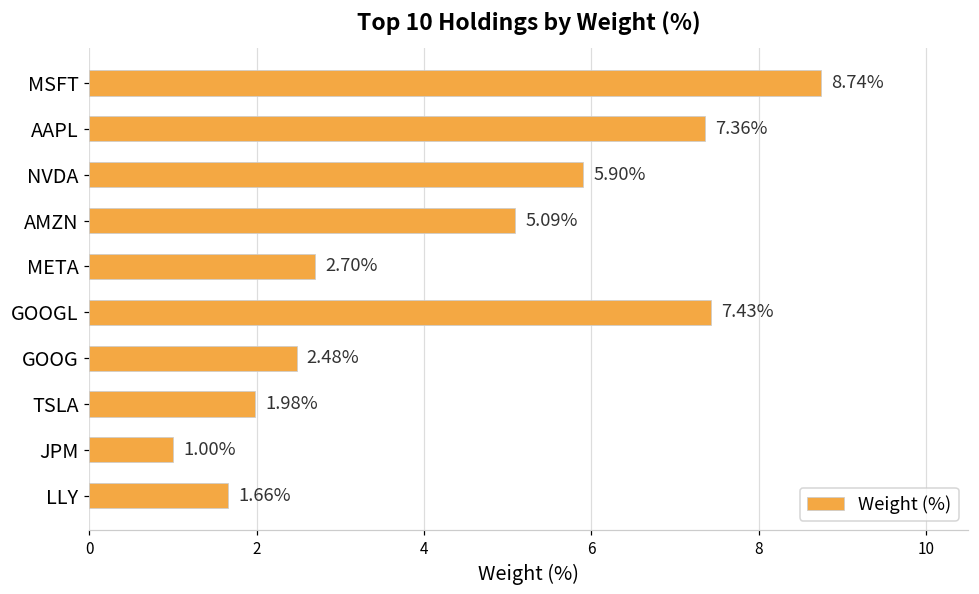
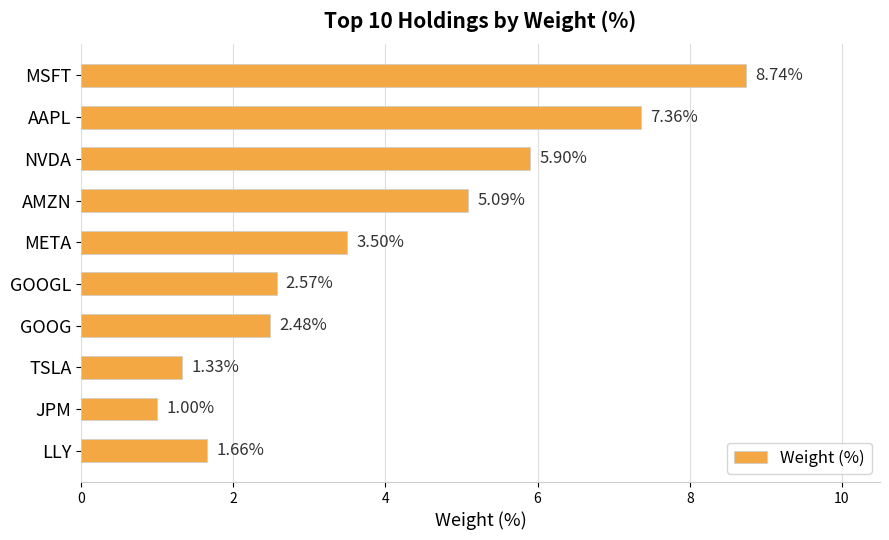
  {
    "MSFT": "8.74%",
    "AAPL": "7.36%",
    "NVDA": "5.90%",
    "AMZN": "5.09%",
-   "META": "2.70%",
-   "GOOGL": "7.43%",
+   "META": "3.50%",
+   "GOOGL": "2.57%",
    "GOOG": "2.48%",
-   "TSLA": "1.98%",
+   "TSLA": "1.33%",
    "JPM": "1.00%",
    "LLY": "1.66%"
  }
